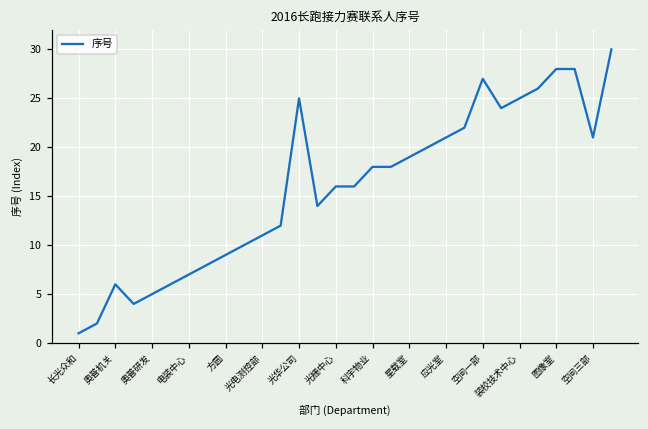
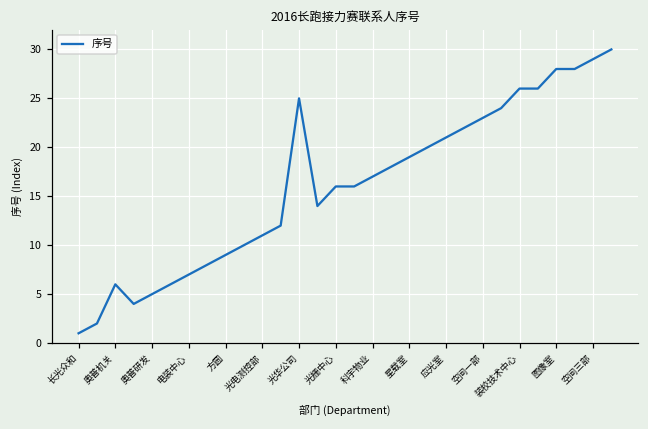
  {
    "长光众和": 1,
    "奥普机关": 6,
    "奥普研发": 5,
    "电装中心": 7,
    "方圆": 9,
    "光电测控部": 11,
    "光华公司": 25,
    "光栅中心": 16,
-   "科宇物业": 18,
+   "科宇物业": 17,
    "星载室": 19,
    "应光室": 21,
-   "空间一部": 27,
-   "装校技术中心": 25,
+   "空间一部": 23,
+   "装校技术中心": 26,
    "图像室": 28,
-   "空间三部": 21
+   "空间三部": 29
  }
